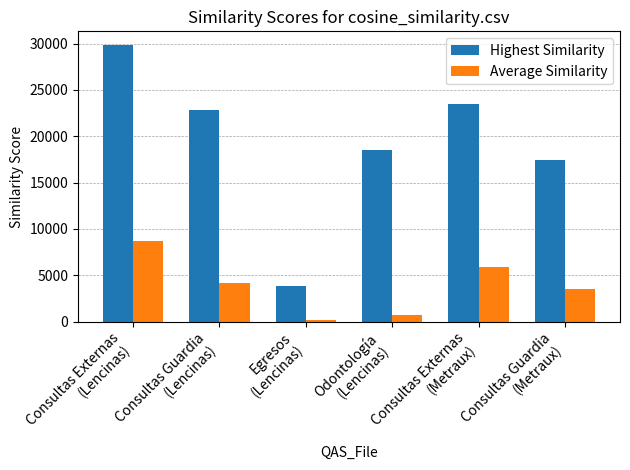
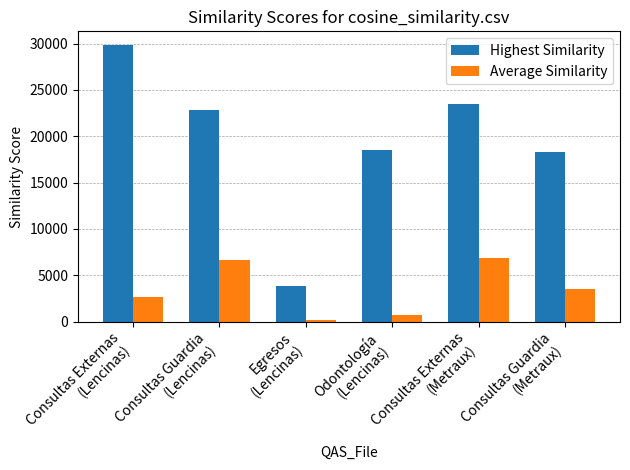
  {
    "Highest Similarity": {
      "Consultas Externas (Lencinas)": 30000,
      "Consultas Guardia (Lencinas)": 23000,
      "Egresos (Lencinas)": 4000,
      "Odontología (Lencinas)": 19000,
      "Consultas Externas (Metraux)": 24000,
-     "Consultas Guardia (Metraux)": 17000
+     "Consultas Guardia (Metraux)": 18000
    },
    "Average Similarity": {
-     "Consultas Externas (Lencinas)": 9000,
-     "Consultas Guardia (Lencinas)": 4000,
+     "Consultas Externas (Lencinas)": 3000,
+     "Consultas Guardia (Lencinas)": 7000,
      "Odontología (Lencinas)": 1000,
-     "Consultas Externas (Metraux)": 6000,
+     "Consultas Externas (Metraux)": 7000,
      "Consultas Guardia (Metraux)": 3000
    }
  }
